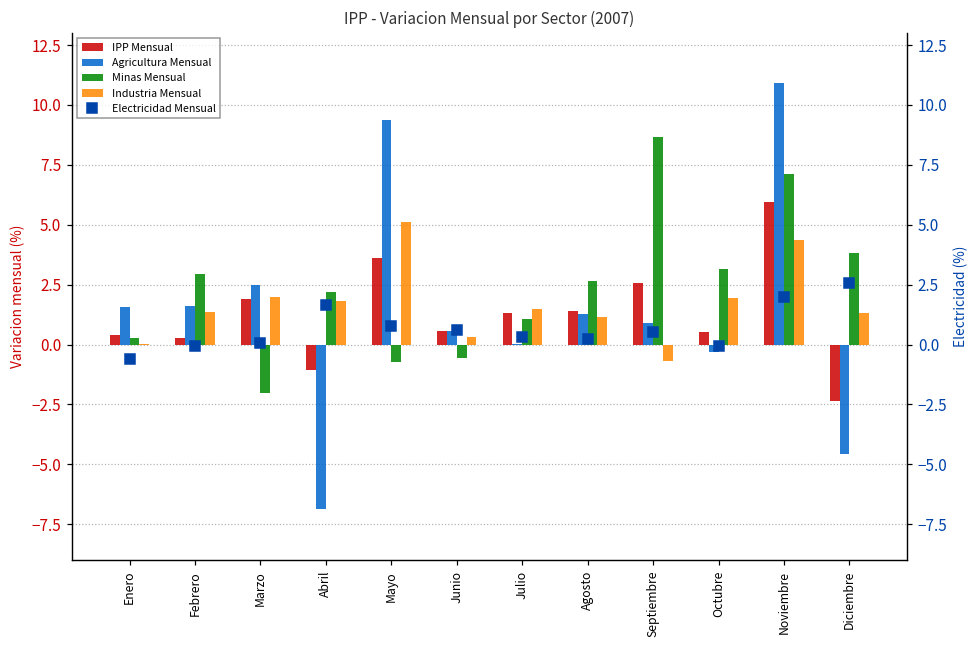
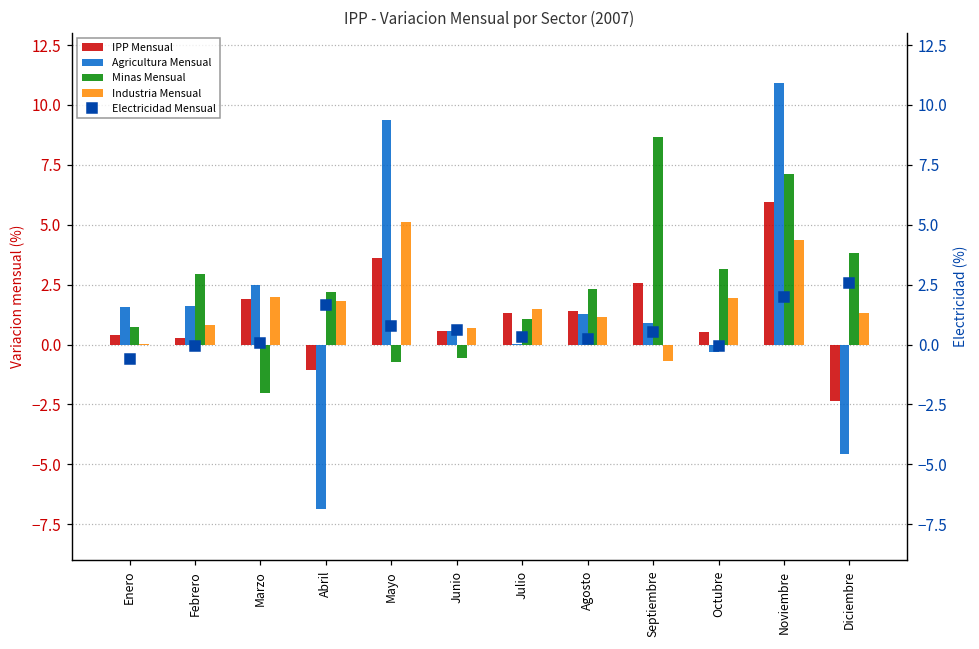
  {
    "IPP Mensual": {
      "Enero": 0.4,
      "Febrero": 0.3,
      "Marzo": 1.9,
      "Abril": -1.1,
      "Mayo": 3.6,
      "Junio": 0.6,
      "Julio": 1.3,
      "Agosto": 1.4,
      "Septiembre": 2.6,
      "Octubre": 0.5,
      "Noviembre": 6.0,
      "Diciembre": -2.3
    },
    "Minas Mensual": {
-     "Enero": 0.3,
+     "Enero": 0.7,
      "Febrero": 3.0,
      "Marzo": -2.0,
      "Abril": 2.2,
      "Mayo": -0.7,
      "Junio": -0.6,
      "Julio": 1.1,
-     "Agosto": 2.7,
+     "Agosto": 2.3,
      "Septiembre": 8.7,
      "Octubre": 3.1,
      "Noviembre": 7.1,
      "Diciembre": 3.8
    },
    "Industria Mensual": {
-     "Febrero": 1.4,
+     "Febrero": 0.8,
      "Marzo": 2.0,
      "Abril": 1.8,
      "Mayo": 5.1,
-     "Junio": 0.3,
+     "Junio": 0.7,
      "Julio": 1.5,
      "Agosto": 1.2,
      "Septiembre": -0.7,
      "Octubre": 1.9,
      "Noviembre": 4.4,
      "Diciembre": 1.3
    }
  }
